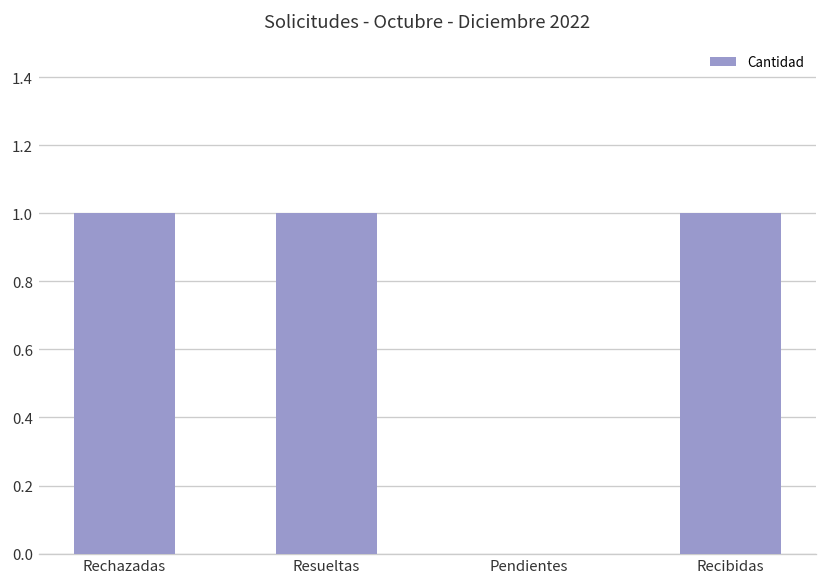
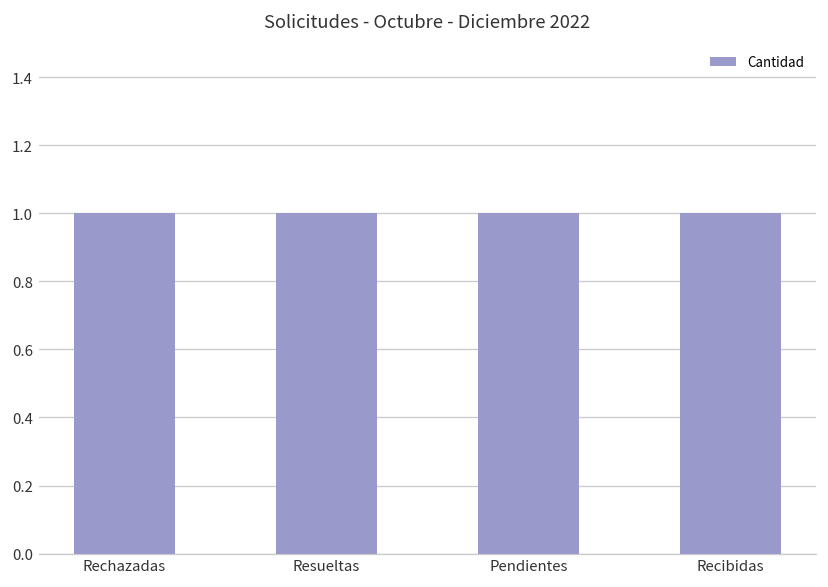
  {
    "Rechazadas": 1,
    "Resueltas": 1,
-   "Pendientes": 0,
+   "Pendientes": 1,
    "Recibidas": 1
  }
